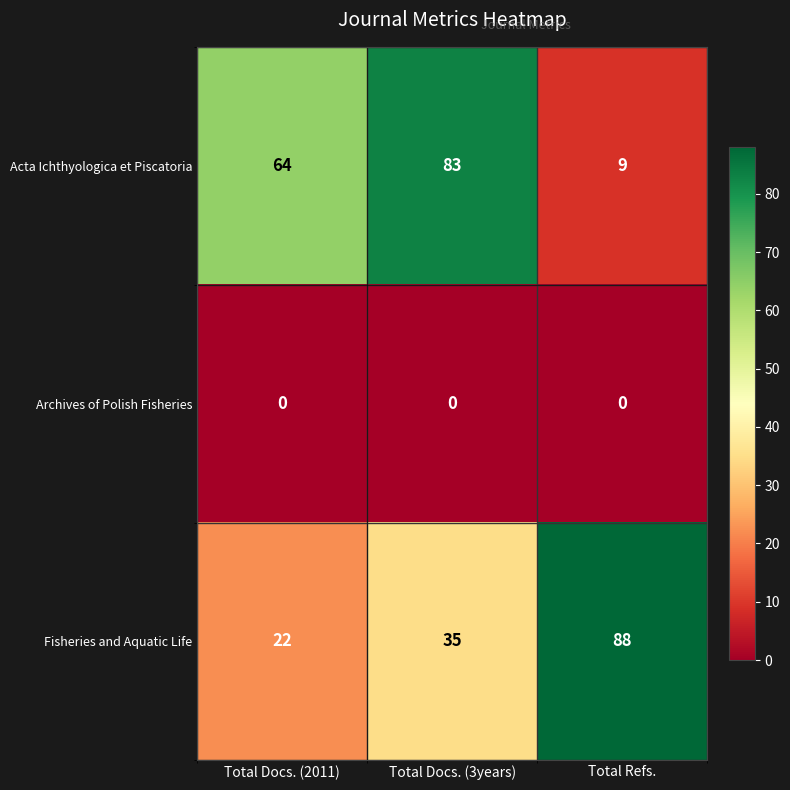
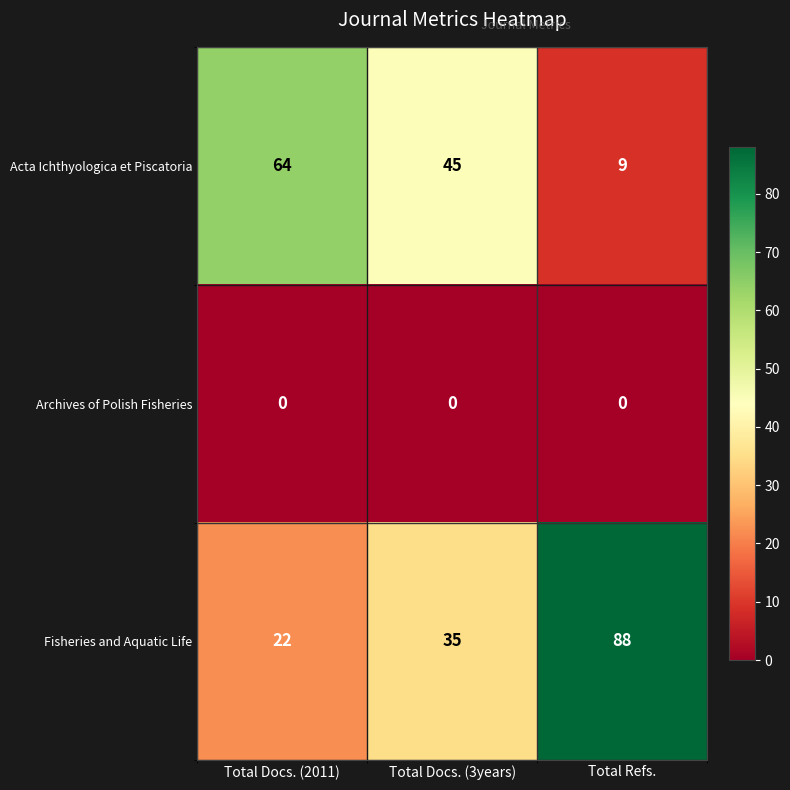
  {
    "Acta Ichthyologica et Piscatoria": {
      "Total Docs. (2011)": 64,
-     "Total Docs. (3years)": 83,
+     "Total Docs. (3years)": 45,
      "Total Refs.": 9
    },
    "Archives of Polish Fisheries": {
      "Total Docs. (2011)": 0,
      "Total Docs. (3years)": 0,
      "Total Refs.": 0
    },
    "Fisheries and Aquatic Life": {
      "Total Docs. (2011)": 22,
      "Total Docs. (3years)": 35,
      "Total Refs.": 88
    }
  }
